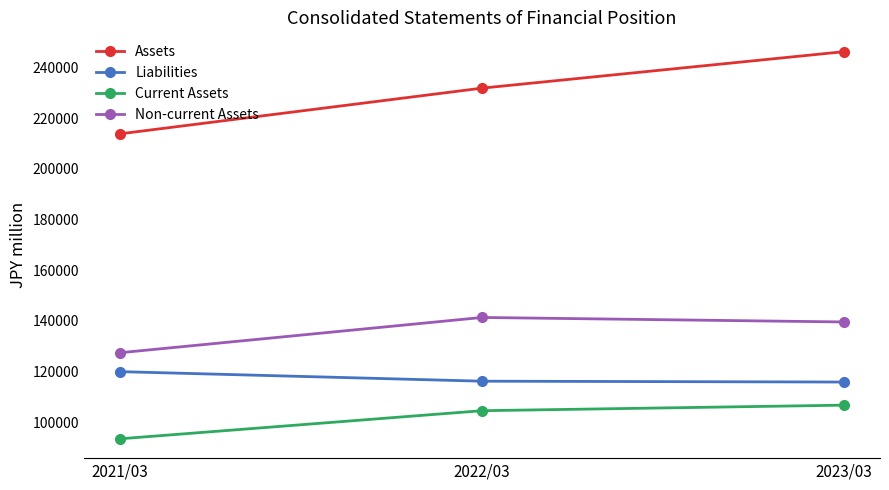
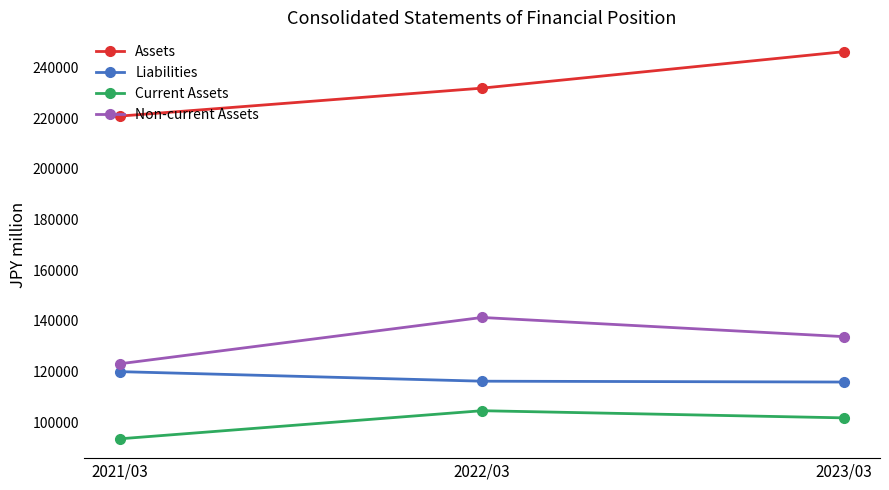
  {
    "Assets": {
-     "2021/03": 214000,
+     "2021/03": 221000,
      "2022/03": 232000,
      "2023/03": 246000
    },
    "Liabilities": {
      "2021/03": 120000,
      "2022/03": 116000,
      "2023/03": 116000
    },
    "Current Assets": {
      "2021/03": 93000,
      "2022/03": 104000,
-     "2023/03": 107000
+     "2023/03": 102000
    },
    "Non-current Assets": {
-     "2021/03": 127000,
+     "2021/03": 123000,
      "2022/03": 141000,
-     "2023/03": 140000
+     "2023/03": 134000
    }
  }
